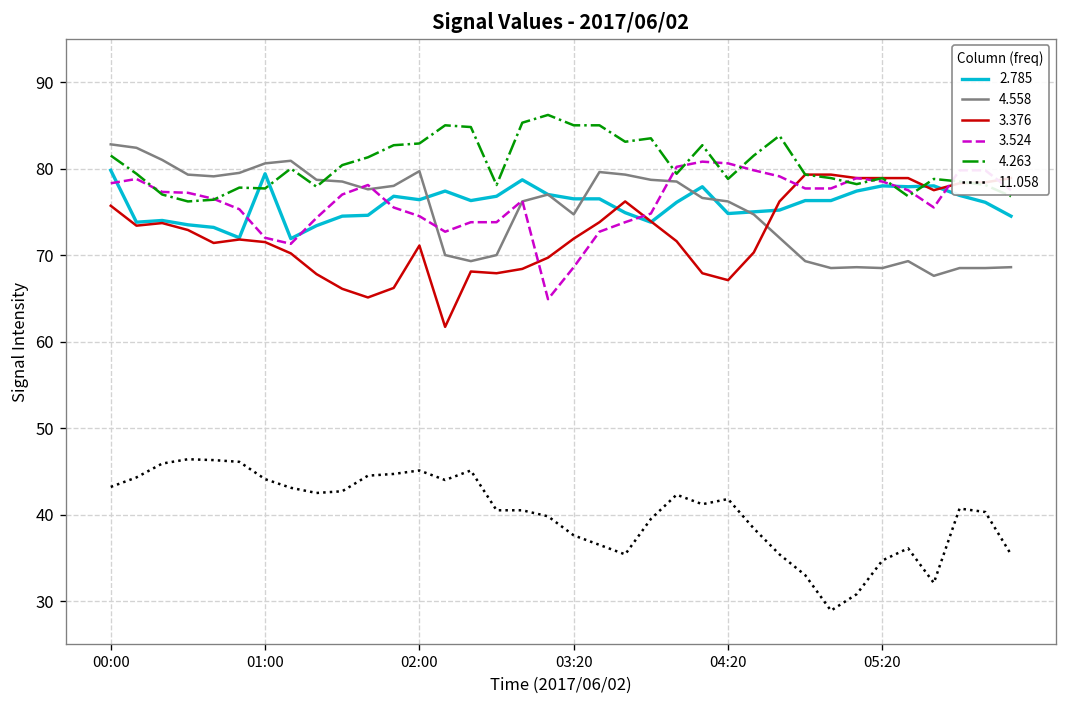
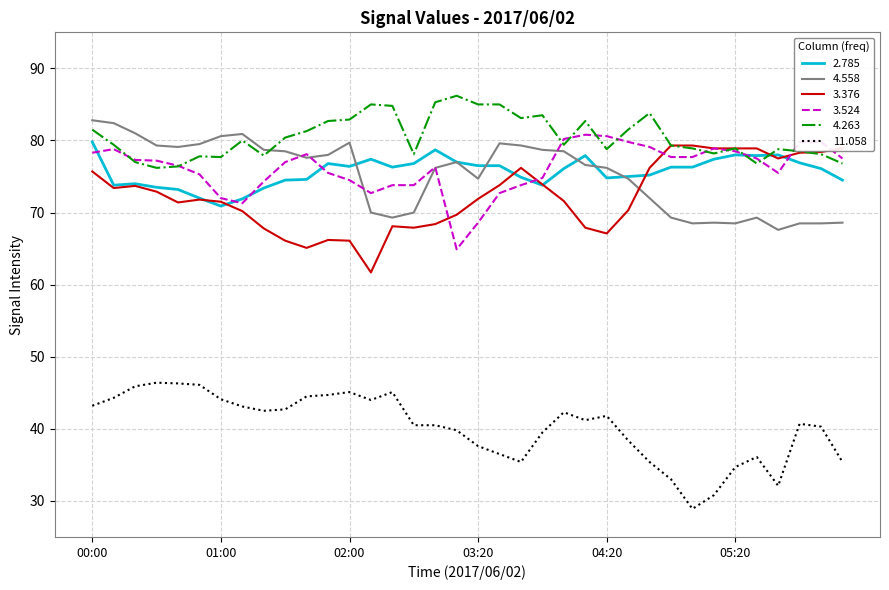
  {
    "2.785": {
      "00:00": 80,
-     "01:00": 79,
+     "01:00": 71,
      "02:00": 76,
      "03:20": 77,
      "05:20": 78
    },
    "4.558": {
      "00:00": 83,
      "01:00": 81,
      "02:00": 80,
      "03:20": 75,
      "05:20": 69
    },
    "3.376": {
      "00:00": 76,
      "01:00": 72,
-     "02:00": 71,
+     "02:00": 66,
      "03:20": 72
    },
    "3.524": {
      "00:00": 78,
      "01:00": 72,
      "02:00": 75,
      "03:20": 69,
      "05:20": 79
    },
    "4.263": {
      "00:00": 82,
      "01:00": 78,
      "02:00": 83,
      "03:20": 85
    },
    "11.058": {
      "00:00": 43,
      "01:00": 44,
      "02:00": 45,
      "03:20": 38,
      "05:20": 35
    }
  }
